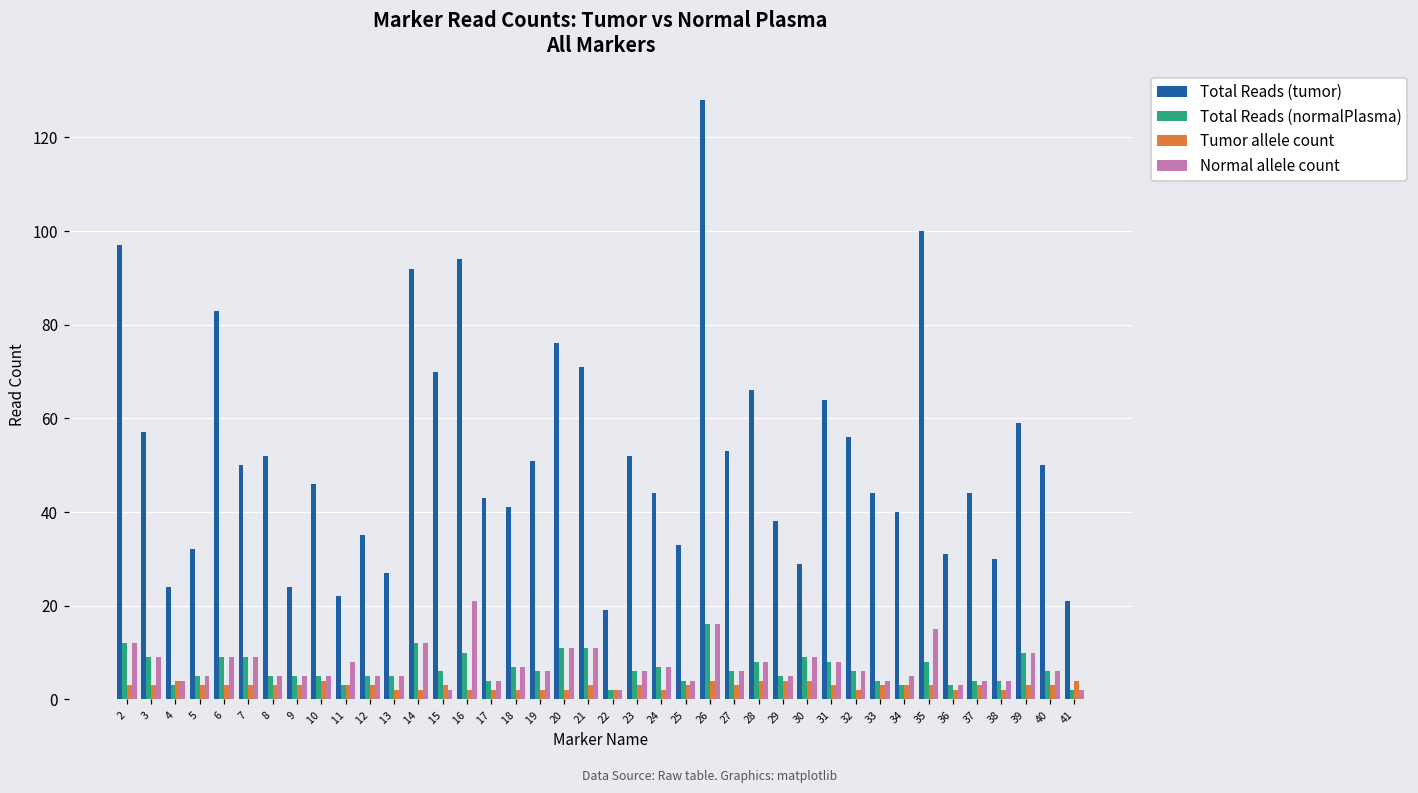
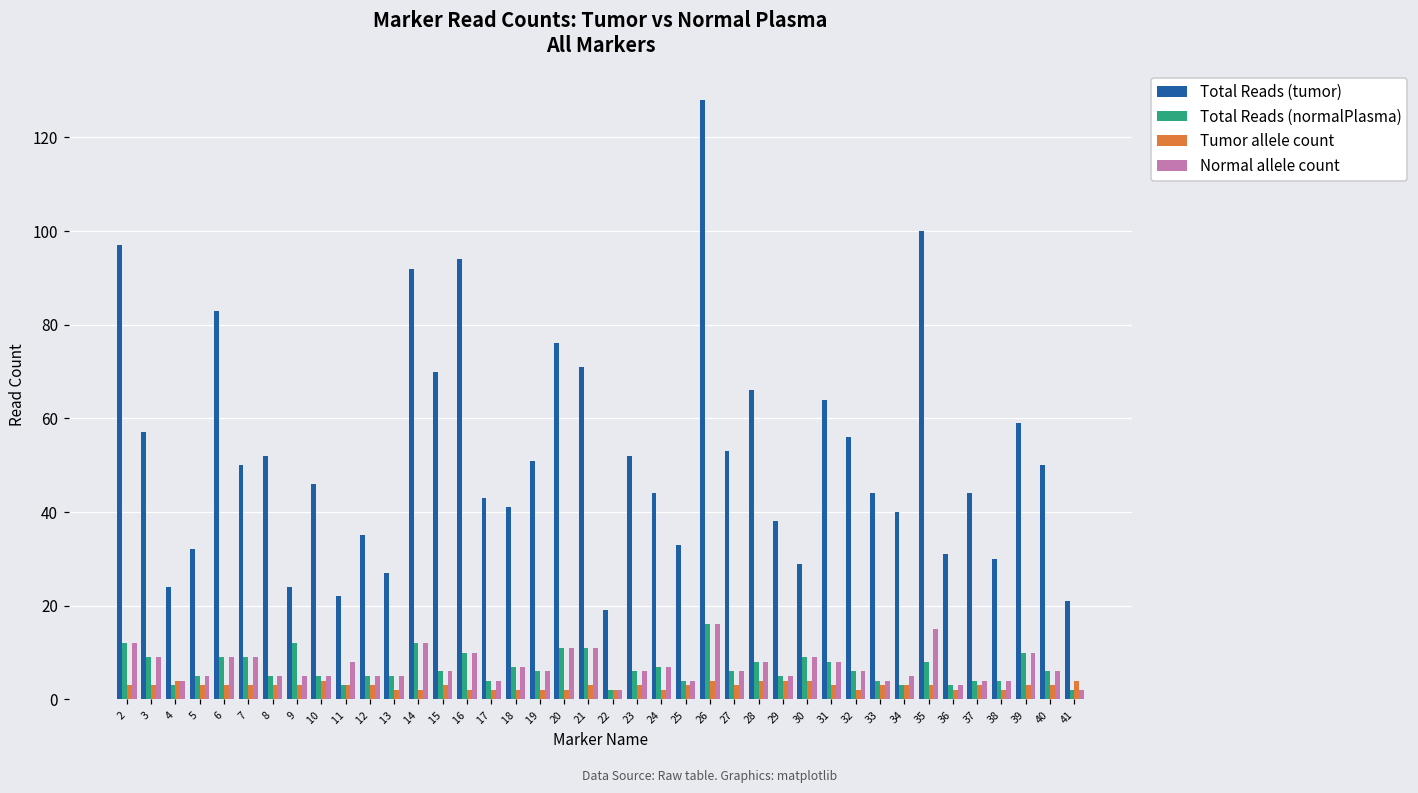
  {
    "Total Reads (tumor)": {
      "2": 97,
      "3": 57,
      "4": 24,
      "5": 32,
      "6": 83,
      "7": 50,
      "8": 52,
      "9": 24,
      "10": 46,
      "11": 22,
      "12": 35,
      "13": 27,
      "14": 92,
      "15": 70,
      "16": 94,
      "17": 43,
      "18": 41,
      "19": 51,
      "20": 76,
      "21": 71,
      "22": 19,
      "23": 52,
      "24": 44,
      "25": 33,
      "26": 128,
      "27": 53,
      "28": 66,
      "29": 38,
      "30": 29,
      "31": 64,
      "32": 56,
      "33": 44,
      "34": 40,
      "35": 100,
      "36": 31,
      "37": 44,
      "38": 30,
      "39": 59,
      "40": 50,
      "41": 21
    },
    "Total Reads (normalPlasma)": {
      "2": 12,
      "3": 9,
      "4": 3,
      "5": 5,
      "6": 9,
      "7": 9,
      "8": 5,
-     "9": 5,
+     "9": 12,
      "10": 5,
      "11": 3,
      "12": 5,
      "13": 5,
      "14": 12,
      "15": 6,
      "16": 10,
      "17": 4,
      "18": 7,
      "19": 6,
      "20": 11,
      "21": 11,
      "22": 2,
      "23": 6,
      "24": 7,
      "25": 4,
      "26": 16,
      "27": 6,
      "28": 8,
      "29": 5,
      "30": 9,
      "31": 8,
      "32": 6,
      "33": 4,
      "34": 3,
      "35": 8,
      "36": 3,
      "37": 4,
      "38": 4,
      "39": 10,
      "40": 6,
      "41": 2
    },
    "Tumor allele count": {
      "2": 3,
      "3": 3,
      "4": 4,
      "5": 3,
      "6": 3,
      "7": 3,
      "8": 3,
      "9": 3,
      "10": 4,
      "11": 3,
      "12": 3,
      "13": 2,
      "14": 2,
      "15": 3,
      "16": 2,
      "17": 2,
      "18": 2,
      "19": 2,
      "20": 2,
      "21": 3,
      "22": 2,
      "23": 3,
      "24": 2,
      "25": 3,
      "26": 4,
      "27": 3,
      "28": 4,
      "29": 4,
      "30": 4,
      "31": 3,
      "32": 2,
      "33": 3,
      "34": 3,
      "35": 3,
      "36": 2,
      "37": 3,
      "38": 2,
      "39": 3,
      "40": 3,
      "41": 4
    },
    "Normal allele count": {
      "2": 12,
      "3": 9,
      "4": 4,
      "5": 5,
      "6": 9,
      "7": 9,
      "8": 5,
      "9": 5,
      "10": 5,
      "11": 8,
      "12": 5,
      "13": 5,
      "14": 12,
-     "15": 2,
-     "16": 21,
+     "15": 6,
+     "16": 10,
      "17": 4,
      "18": 7,
      "19": 6,
      "20": 11,
      "21": 11,
      "22": 2,
      "23": 6,
      "24": 7,
      "25": 4,
      "26": 16,
      "27": 6,
      "28": 8,
      "29": 5,
      "30": 9,
      "31": 8,
      "32": 6,
      "33": 4,
      "34": 5,
      "35": 15,
      "36": 3,
      "37": 4,
      "38": 4,
      "39": 10,
      "40": 6,
      "41": 2
    }
  }
